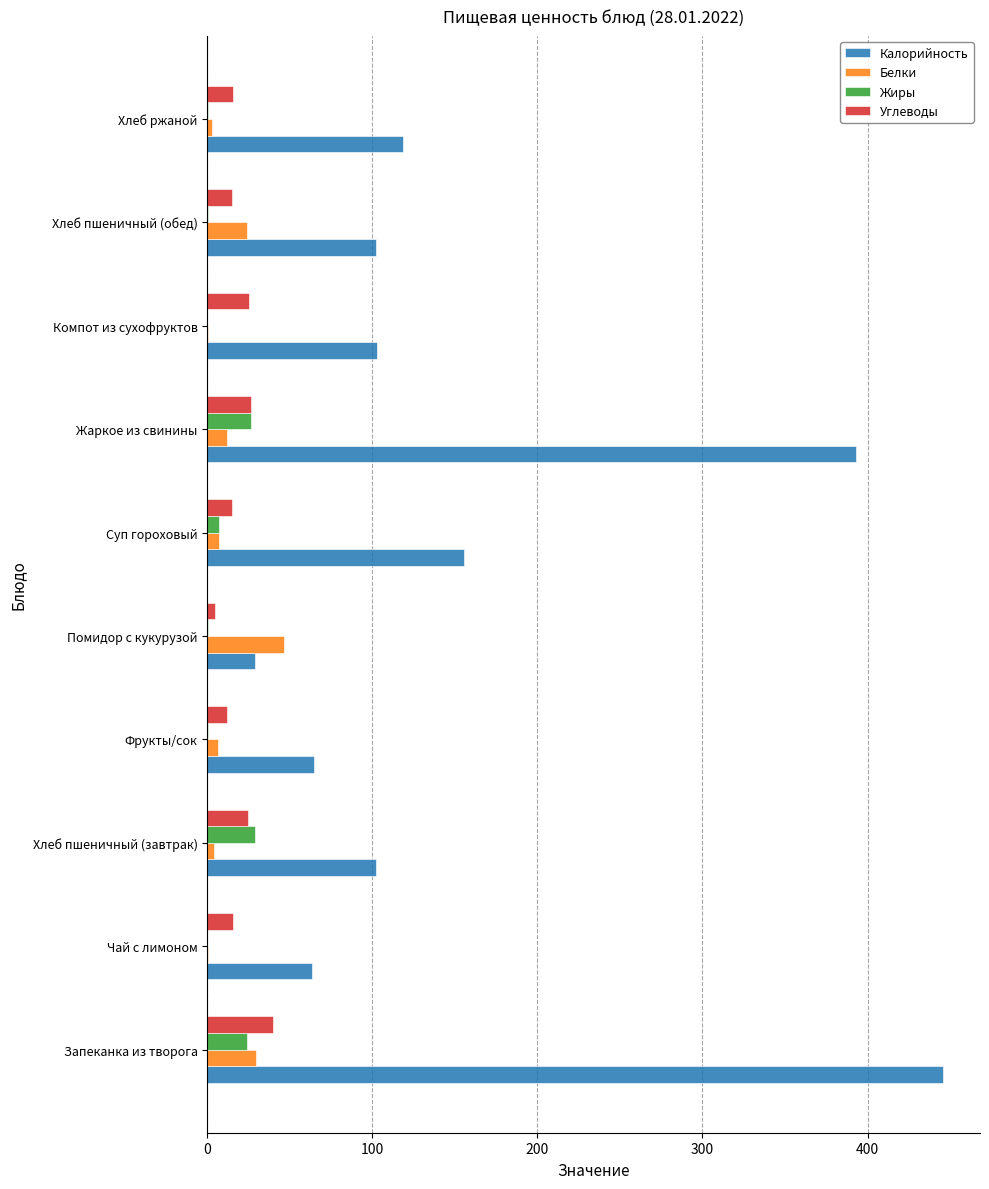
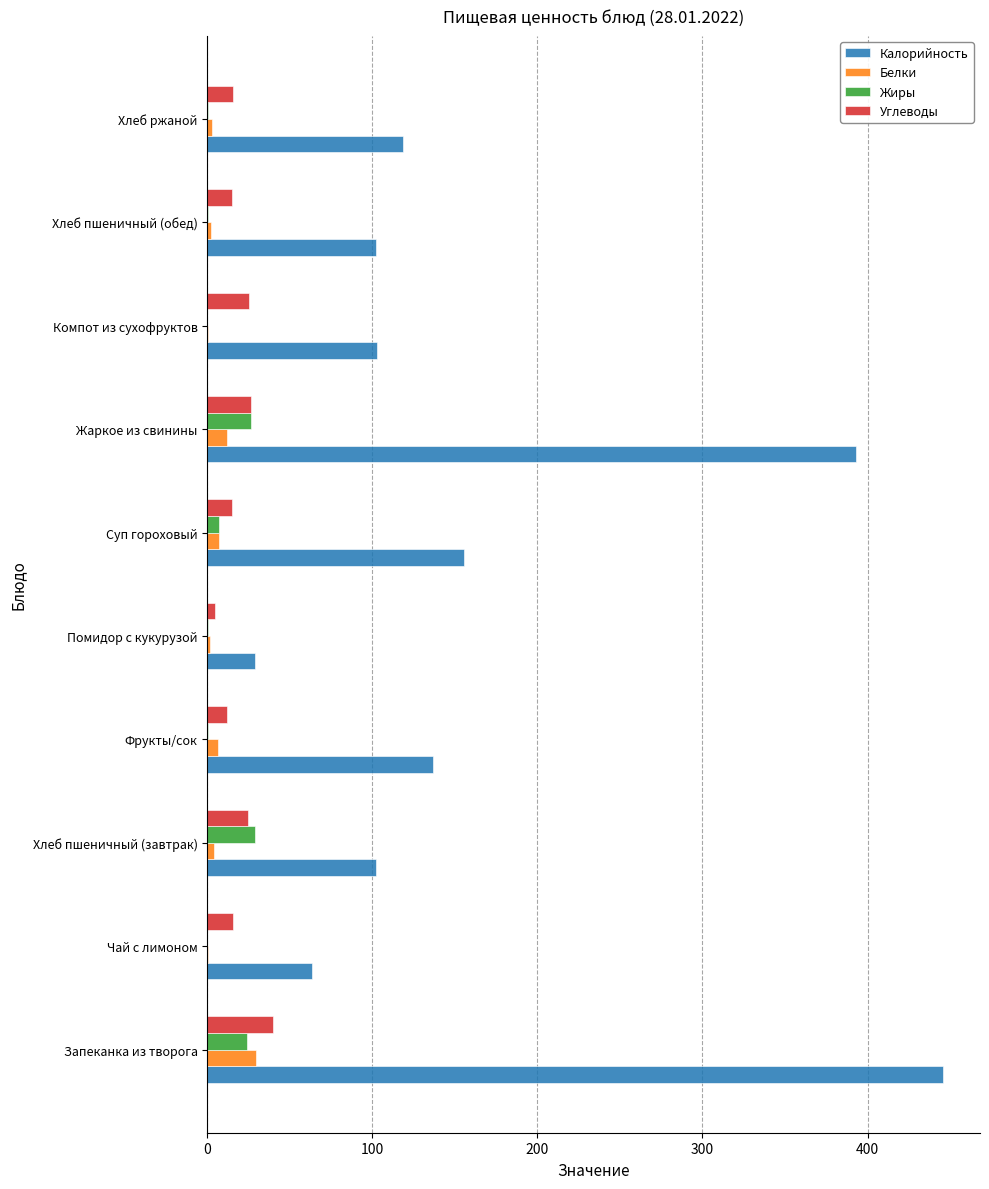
  {
    "Калорийность": {
      "Хлеб ржаной": 119,
      "Хлеб пшеничный (обед)": 103,
      "Компот из сухофруктов": 103,
      "Жаркое из свинины": 393,
      "Суп гороховый": 156,
      "Помидор с кукурузой": 29,
-     "Фрукты/сок": 65,
+     "Фрукты/сок": 137,
      "Хлеб пшеничный (завтрак)": 103,
      "Чай с лимоном": 63,
      "Запеканка из творога": 446
    },
    "Белки": {
      "Хлеб ржаной": 3,
-     "Хлеб пшеничный (обед)": 24,
+     "Хлеб пшеничный (обед)": 2,
      "Жаркое из свинины": 12,
      "Суп гороховый": 7,
-     "Помидор с кукурузой": 47,
+     "Помидор с кукурузой": 2,
      "Фрукты/сок": 7,
      "Хлеб пшеничный (завтрак)": 4,
      "Запеканка из творога": 29
    },
    "Жиры": {
      "Жаркое из свинины": 26,
      "Суп гороховый": 7,
      "Хлеб пшеничный (завтрак)": 29,
      "Запеканка из творога": 24
    },
    "Углеводы": {
      "Хлеб ржаной": 16,
      "Хлеб пшеничный (обед)": 15,
      "Компот из сухофруктов": 25,
      "Жаркое из свинины": 27,
      "Суп гороховый": 15,
      "Помидор с кукурузой": 5,
      "Фрукты/сок": 12,
      "Хлеб пшеничный (завтрак)": 25,
      "Чай с лимоном": 15,
      "Запеканка из творога": 40
    }
  }
